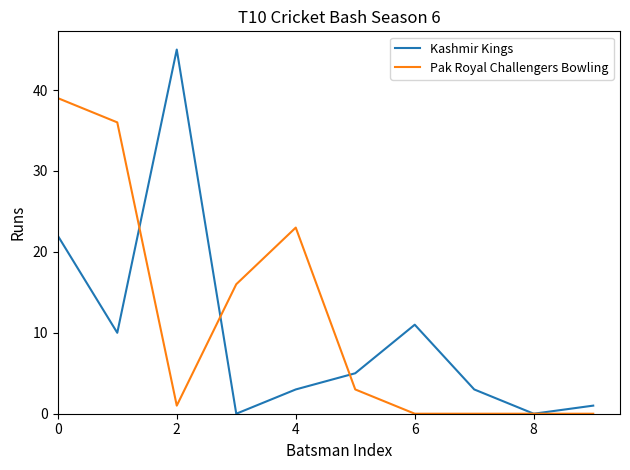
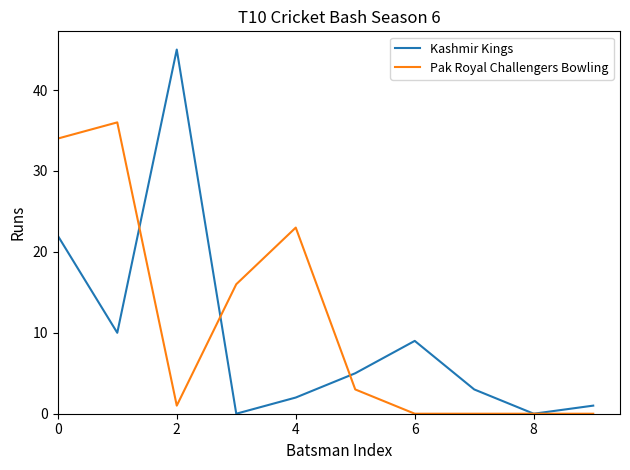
  {
    "Kashmir Kings": {
      "0": 22,
      "2": 45,
-     "4": 3,
-     "6": 11
+     "4": 2,
+     "6": 9
    },
    "Pak Royal Challengers Bowling": {
-     "0": 39,
+     "0": 34,
      "2": 1,
      "4": 23,
      "6": 0
    }
  }
